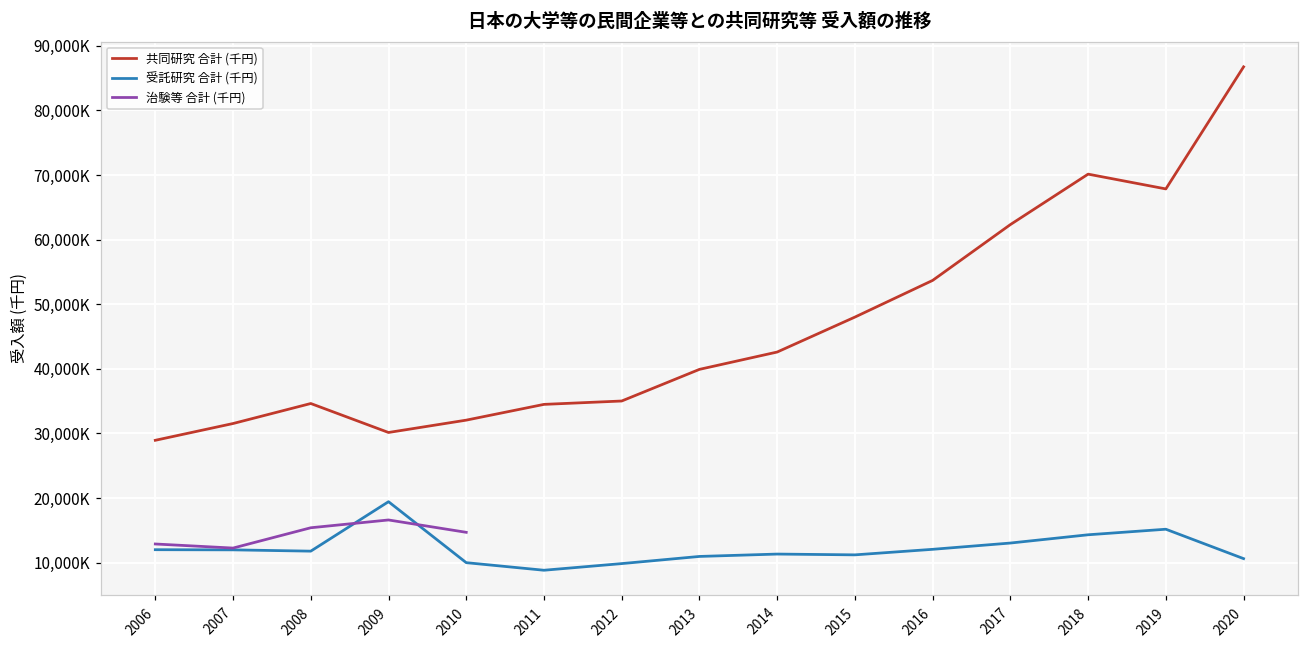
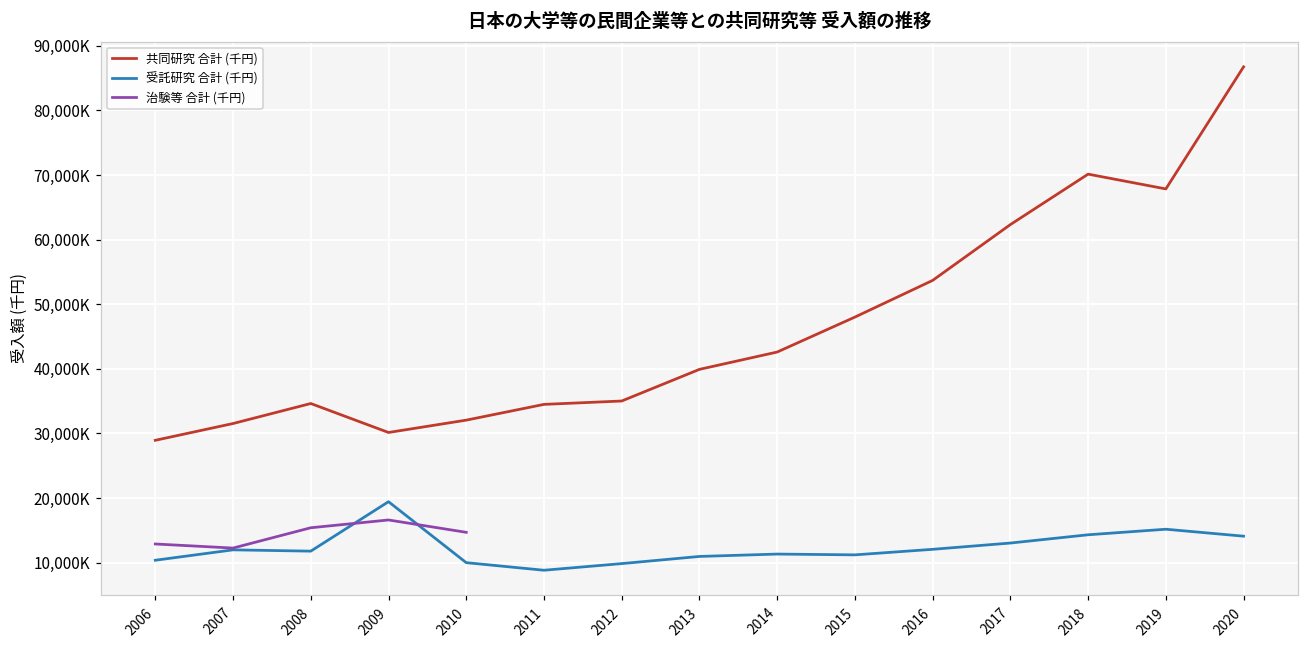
  {
    "共同研究 合計 (千円)": {
      "2006": "29,000,000",
      "2007": "32,000,000",
      "2008": "35,000,000",
      "2009": "30,000,000",
      "2010": "32,000,000",
      "2011": "35,000,000",
      "2012": "35,000,000",
      "2013": "40,000,000",
      "2014": "43,000,000",
      "2015": "48,000,000",
      "2016": "54,000,000",
      "2017": "62,000,000",
      "2018": "70,000,000",
      "2019": "68,000,000",
      "2020": "87,000,000"
    },
    "受託研究 合計 (千円)": {
-     "2006": "12,000,000",
+     "2006": "10,000,000",
      "2008": "12,000,000",
      "2009": "19,000,000",
      "2010": "10,000,000",
      "2011": "9,000,000",
      "2012": "10,000,000",
      "2013": "11,000,000",
      "2014": "11,000,000",
      "2015": "11,000,000",
      "2016": "12,000,000",
      "2017": "13,000,000",
      "2018": "14,000,000",
      "2019": "15,000,000",
-     "2020": "11,000,000"
+     "2020": "14,000,000"
    },
    "治験等 合計 (千円)": {
      "2006": "13,000,000",
      "2008": "15,000,000",
      "2009": "17,000,000",
      "2010": "15,000,000"
    }
  }
